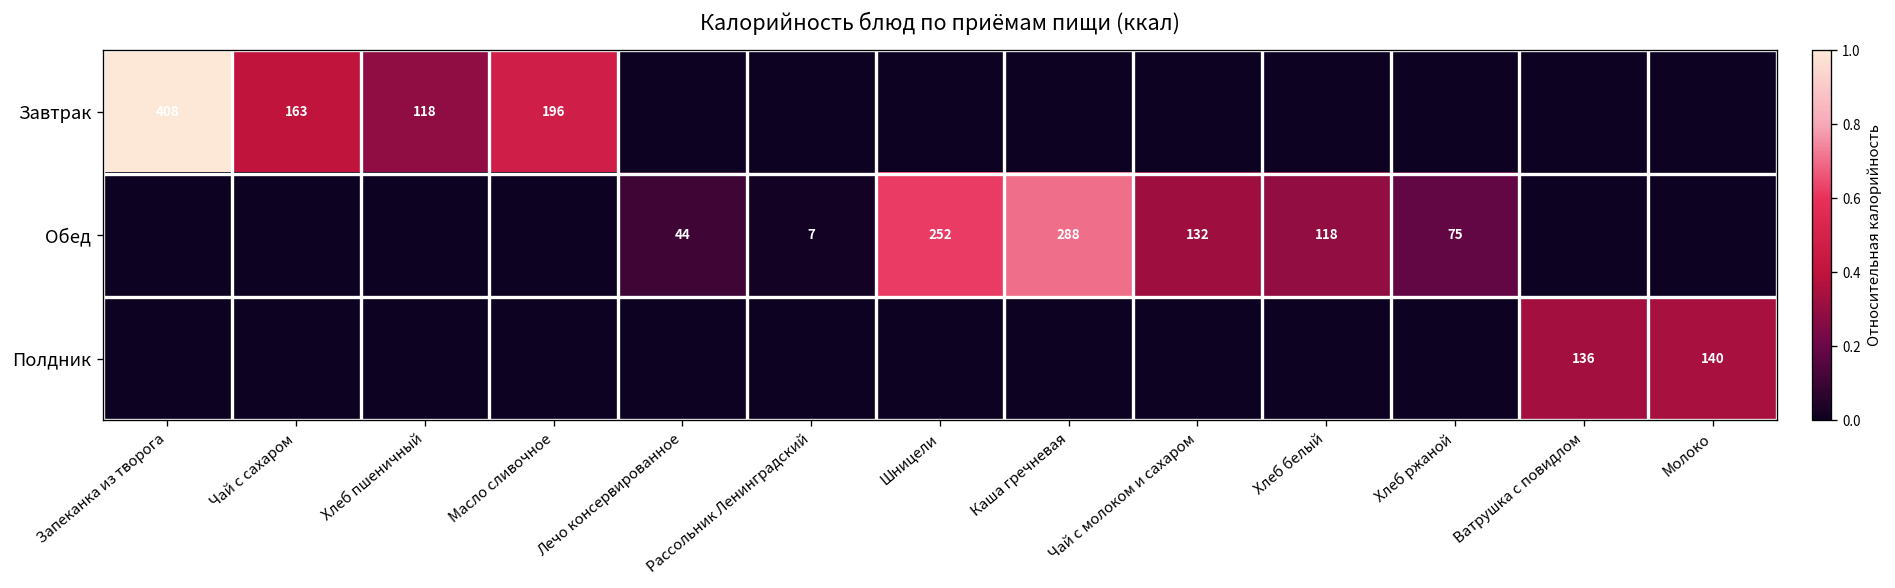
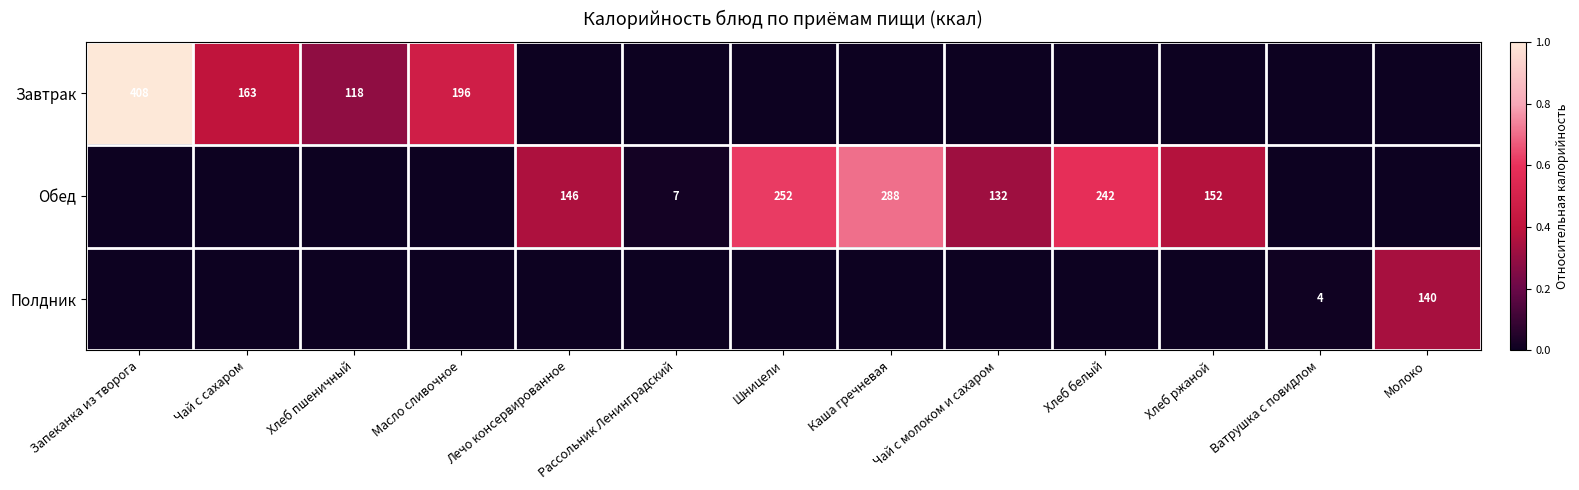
  {
    "Завтрак": {
      "Чай с сахаром": 163,
      "Хлеб пшеничный": 118,
      "Масло сливочное": 196
    },
    "Обед": {
-     "Лечо консервированное": 44,
+     "Лечо консервированное": 146,
      "Рассольник Ленинградский": 7,
      "Шницели": 252,
      "Каша гречневая": 288,
      "Чай с молоком и сахаром": 132,
-     "Хлеб белый": 118,
-     "Хлеб ржаной": 75
+     "Хлеб белый": 242,
+     "Хлеб ржаной": 152
    },
    "Полдник": {
-     "Ватрушка с повидлом": 136,
+     "Ватрушка с повидлом": 4,
      "Молоко": 140
    }
  }
